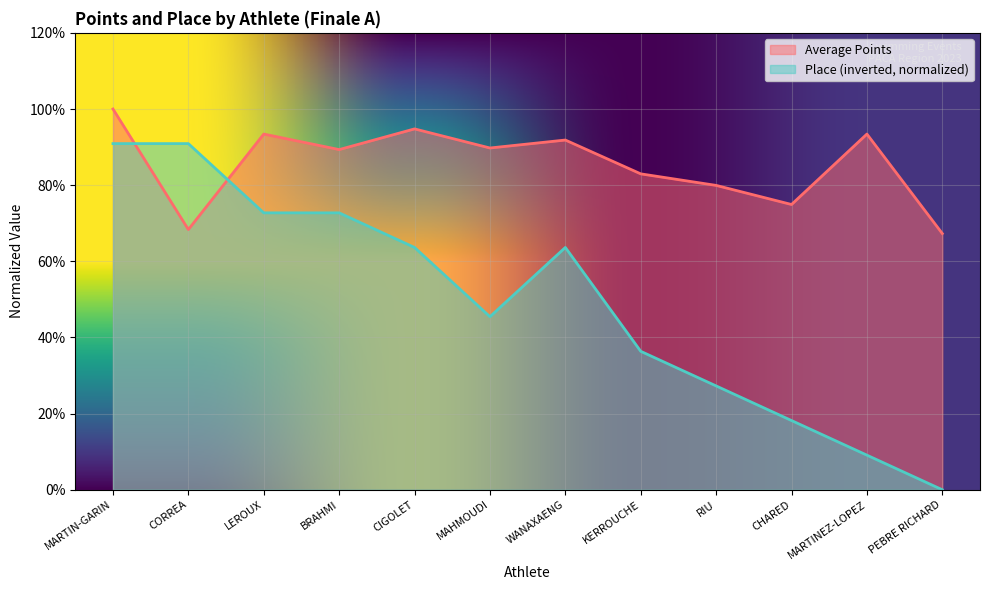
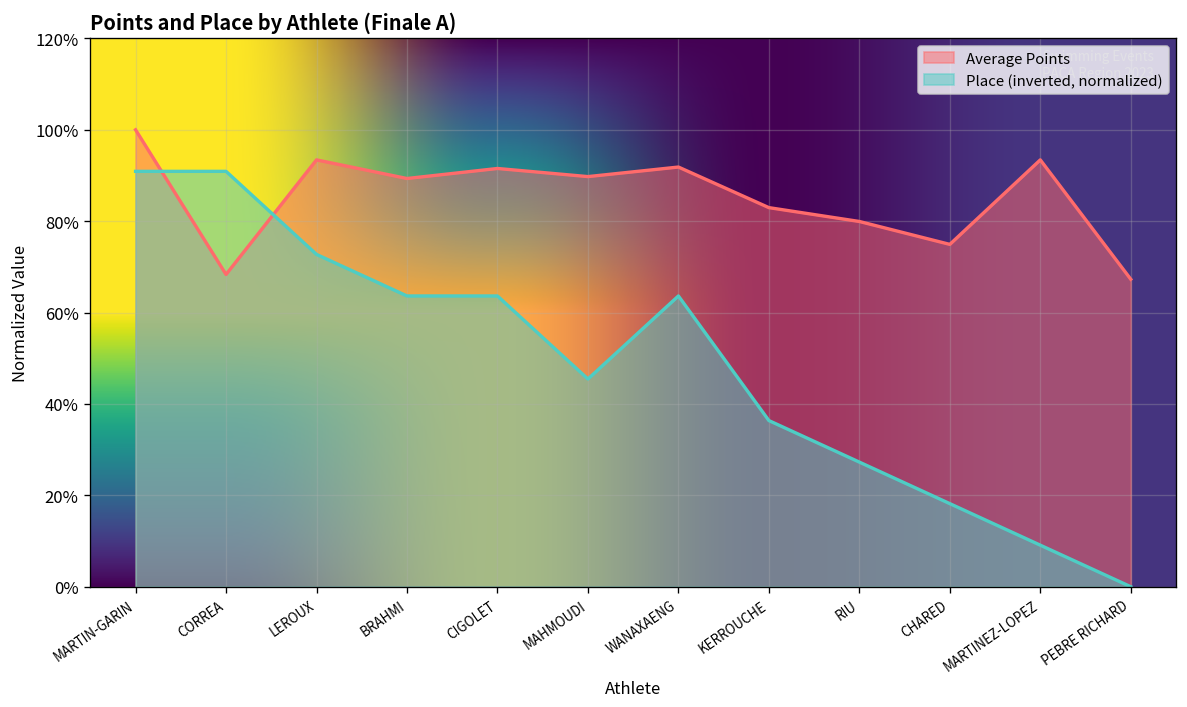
  {
    "Average Points": {
      "MARTIN-GARIN": "100%",
      "CORREA": "68%",
      "LEROUX": "93%",
      "BRAHMI": "89%",
-     "CIGOLET": "95%",
+     "CIGOLET": "92%",
      "MAHMOUDI": "90%",
      "WANAXAENG": "92%",
      "KERROUCHE": "83%",
      "RIU": "80%",
      "CHARED": "75%",
      "MARTINEZ-LOPEZ": "93%",
      "PEBRE RICHARD": "67%"
    },
    "Place (inverted, normalized)": {
      "MARTIN-GARIN": "91%",
      "CORREA": "91%",
      "LEROUX": "73%",
-     "BRAHMI": "73%",
+     "BRAHMI": "64%",
      "CIGOLET": "64%",
      "MAHMOUDI": "45%",
      "WANAXAENG": "64%",
      "KERROUCHE": "36%",
      "RIU": "27%",
      "CHARED": "18%",
      "MARTINEZ-LOPEZ": "9%",
      "PEBRE RICHARD": "0%"
    }
  }
